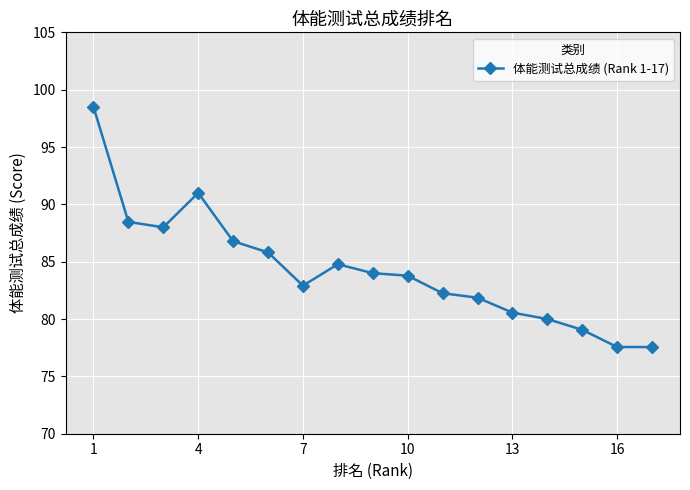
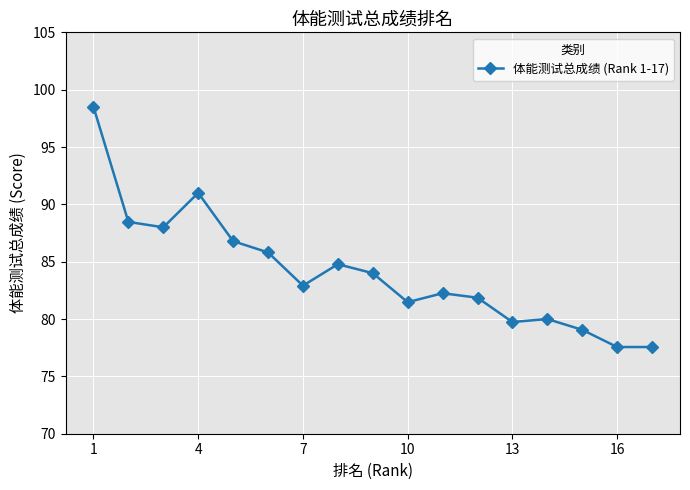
  {
    "1": 98.5,
    "4": 91.0,
    "7": 82.9,
-   "10": 83.8,
-   "13": 80.6,
+   "10": 81.5,
+   "13": 79.7,
    "16": 77.6
  }
